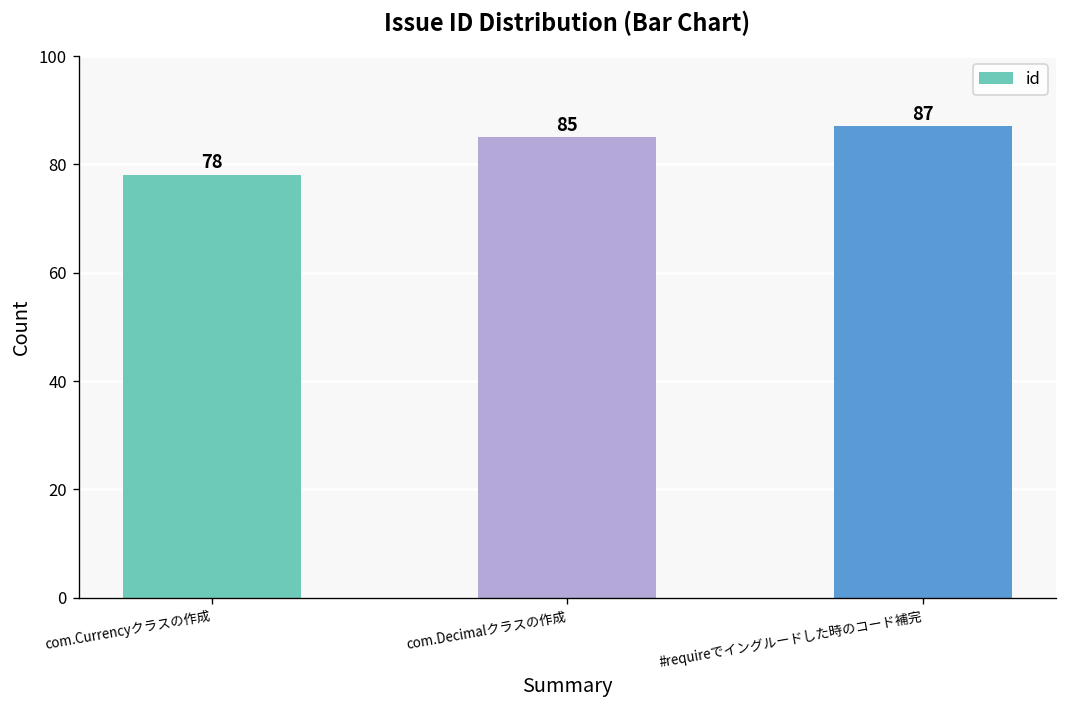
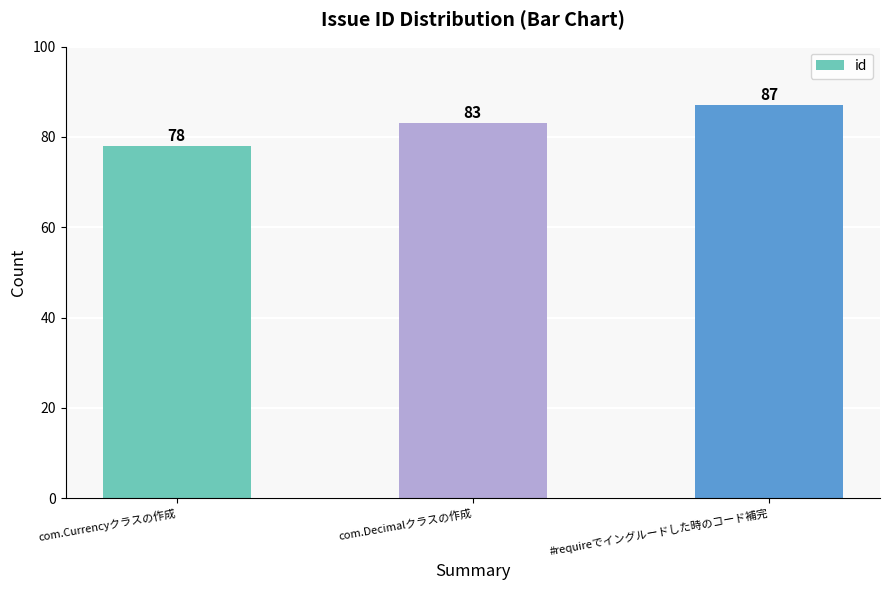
  {
    "com.Currencyクラスの作成": 78,
-   "com.Decimalクラスの作成": 85,
+   "com.Decimalクラスの作成": 83,
    "#requireでイングルードした時のコード補完": 87
  }
